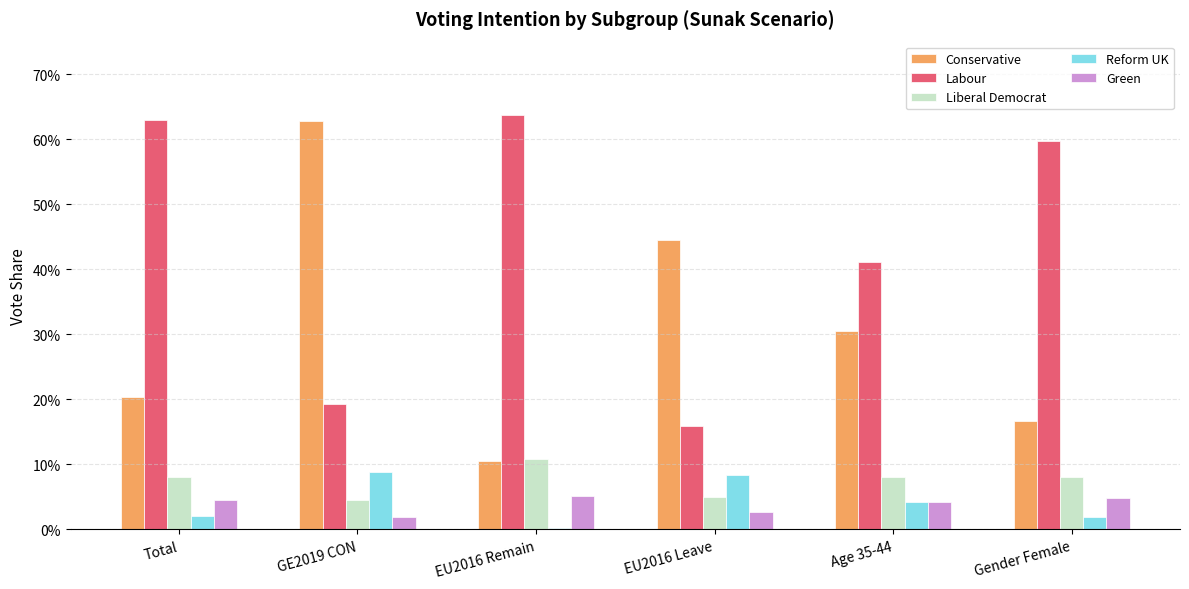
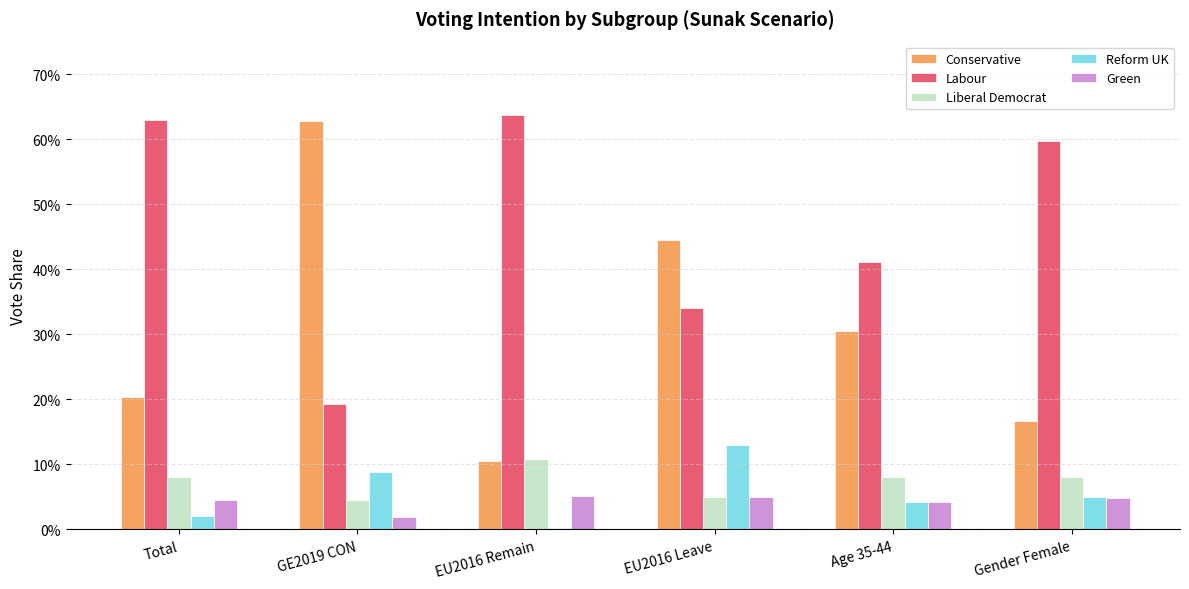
  {
    "Conservative": {
      "Total": "20%",
      "GE2019 CON": "63%",
      "EU2016 Remain": "10%",
      "EU2016 Leave": "44%",
      "Age 35-44": "30%",
      "Gender Female": "17%"
    },
    "Labour": {
      "Total": "63%",
      "GE2019 CON": "19%",
      "EU2016 Remain": "64%",
-     "EU2016 Leave": "16%",
+     "EU2016 Leave": "34%",
      "Age 35-44": "41%",
      "Gender Female": "60%"
    },
    "Liberal Democrat": {
      "Total": "8%",
      "GE2019 CON": "5%",
      "EU2016 Remain": "11%",
      "EU2016 Leave": "5%",
      "Age 35-44": "8%",
      "Gender Female": "8%"
    },
    "Reform UK": {
      "Total": "2%",
      "GE2019 CON": "9%",
-     "EU2016 Leave": "8%",
+     "EU2016 Leave": "13%",
      "Age 35-44": "4%",
-     "Gender Female": "2%"
+     "Gender Female": "5%"
    },
    "Green": {
      "Total": "5%",
      "GE2019 CON": "2%",
      "EU2016 Remain": "5%",
-     "EU2016 Leave": "3%",
+     "EU2016 Leave": "5%",
      "Age 35-44": "4%",
      "Gender Female": "5%"
    }
  }
